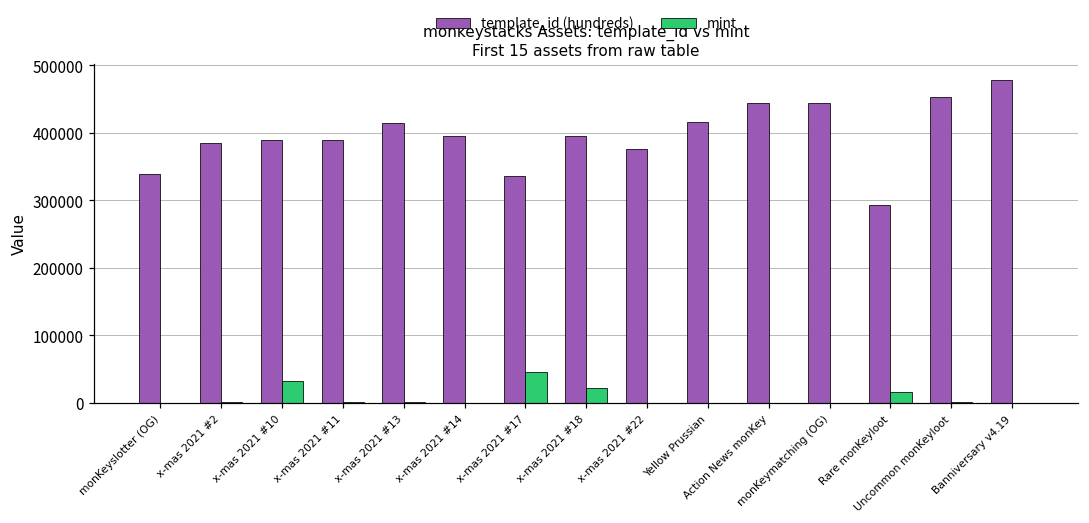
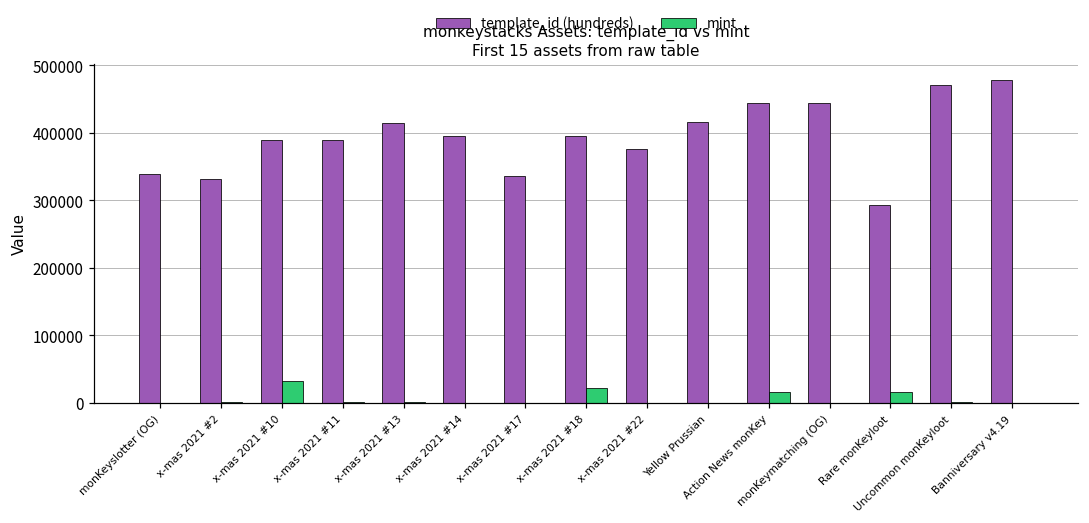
  {
    "template_id (hundreds)": {
      "monKeyslotter (OG)": 340000,
-     "x-mas 2021 #2": 380000,
+     "x-mas 2021 #2": 330000,
      "x-mas 2021 #10": 390000,
      "x-mas 2021 #11": 390000,
      "x-mas 2021 #13": 410000,
      "x-mas 2021 #14": 400000,
      "x-mas 2021 #17": 340000,
      "x-mas 2021 #18": 400000,
      "x-mas 2021 #22": 380000,
      "Yellow Prussian": 420000,
      "Action News monKey": 440000,
      "monKeymatching (OG)": 440000,
      "Rare monKeyloot": 290000,
-     "Uncommon monKeyloot": 450000,
+     "Uncommon monKeyloot": 470000,
      "Banniversary v4.19": 480000
    },
    "mint": {
      "x-mas 2021 #10": 30000,
-     "x-mas 2021 #17": 50000,
+     "x-mas 2021 #17": 0,
      "x-mas 2021 #18": 20000,
-     "Action News monKey": 0,
+     "Action News monKey": 20000,
      "Rare monKeyloot": 20000
    }
  }
